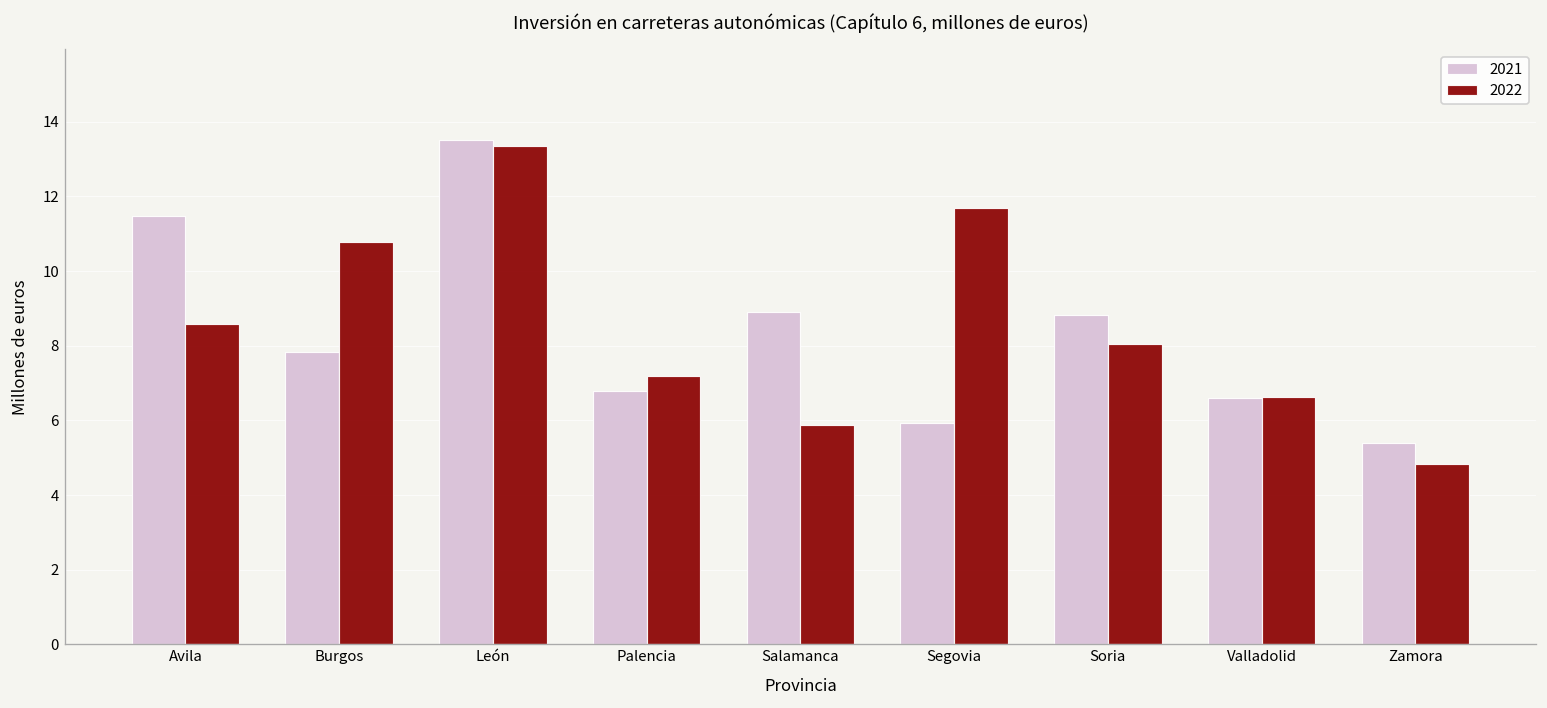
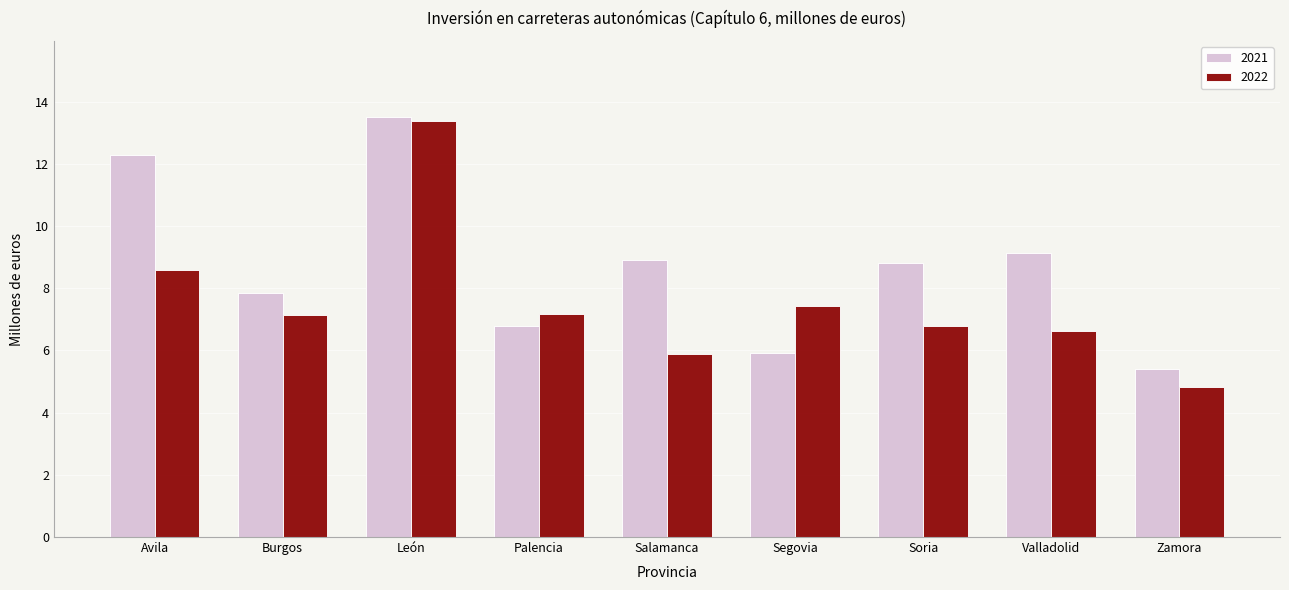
  {
    "2021": {
-     "Avila": 11.5,
+     "Avila": 12.3,
      "Burgos": 7.8,
      "León": 13.5,
      "Palencia": 6.8,
      "Salamanca": 8.9,
      "Segovia": 5.9,
      "Soria": 8.8,
-     "Valladolid": 6.6,
+     "Valladolid": 9.1,
      "Zamora": 5.4
    },
    "2022": {
      "Avila": 8.6,
-     "Burgos": 10.8,
+     "Burgos": 7.1,
      "León": 13.4,
      "Palencia": 7.2,
      "Salamanca": 5.9,
-     "Segovia": 11.7,
-     "Soria": 8.0,
+     "Segovia": 7.4,
+     "Soria": 6.8,
      "Valladolid": 6.6,
      "Zamora": 4.8
    }
  }
